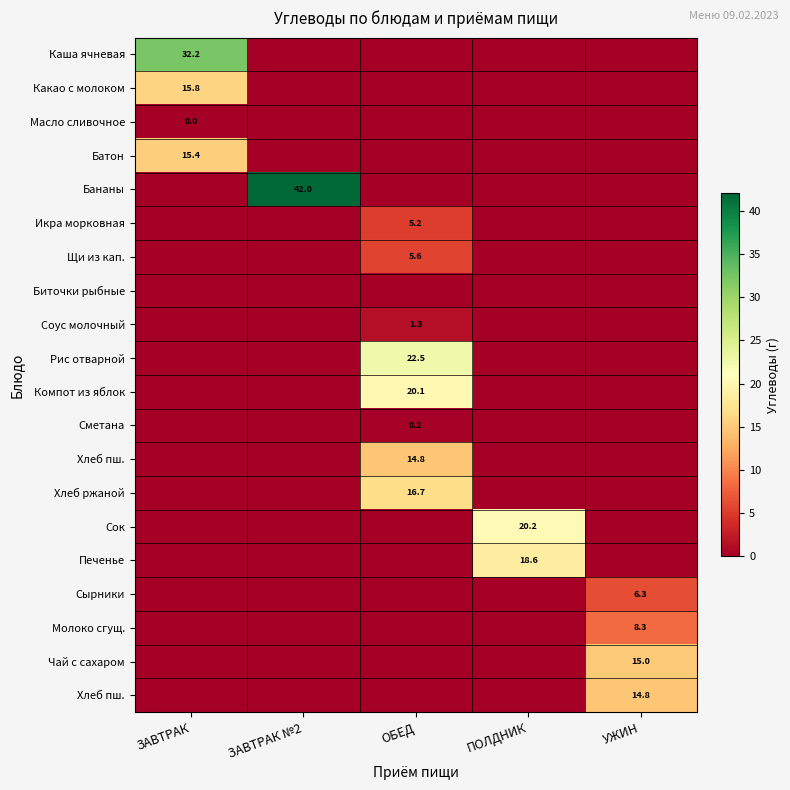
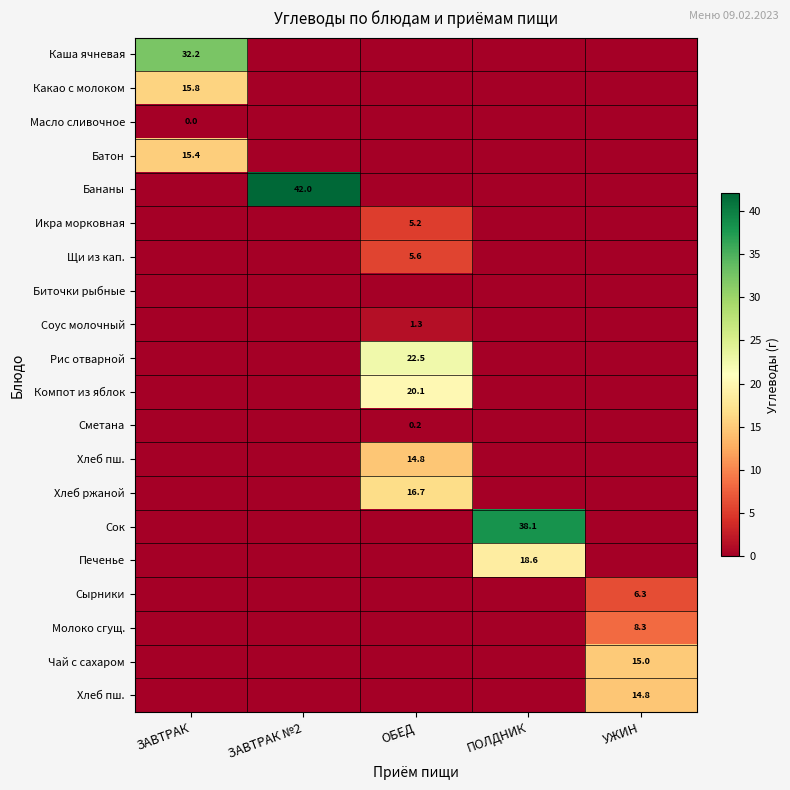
  {
    "Каша ячневая": {
      "ЗАВТРАК": 32.2
    },
    "Какао с молоком": {
      "ЗАВТРАК": 15.8
    },
    "Масло сливочное": {
      "ЗАВТРАК": 0.0
    },
    "Батон": {
      "ЗАВТРАК": 15.4
    },
    "Бананы": {
      "ЗАВТРАК №2": 42.0
    },
    "Икра морковная": {
      "ОБЕД": 5.2
    },
    "Щи из кап.": {
      "ОБЕД": 5.6
    },
    "Соус молочный": {
      "ОБЕД": 1.3
    },
    "Рис отварной": {
      "ОБЕД": 22.5
    },
    "Компот из яблок": {
      "ОБЕД": 20.1
    },
    "Сметана": {
      "ОБЕД": 0.2
    },
    "Хлеб ржаной": {
      "ОБЕД": 16.7
    },
    "Сок": {
-     "ПОЛДНИК": 20.2
+     "ПОЛДНИК": 38.1
    },
    "Печенье": {
      "ПОЛДНИК": 18.6
    },
    "Сырники": {
      "УЖИН": 6.3
    },
    "Молоко сгущ.": {
      "УЖИН": 8.3
    },
    "Чай с сахаром": {
      "УЖИН": 15.0
    }
  }
